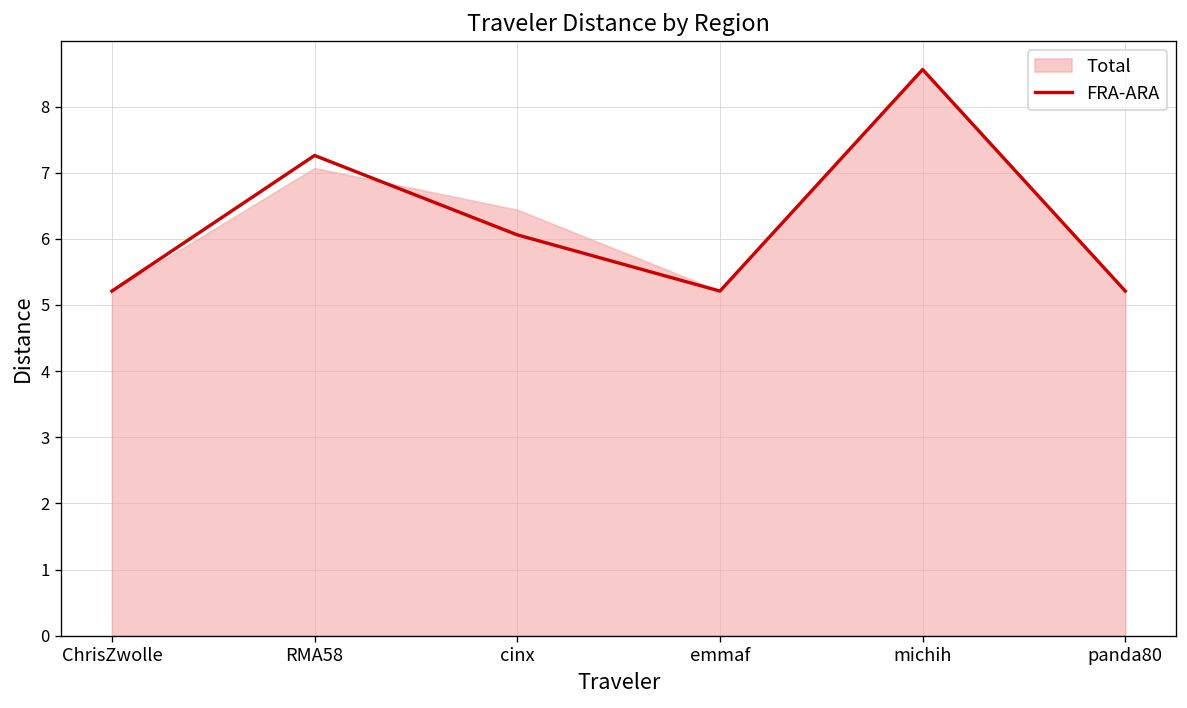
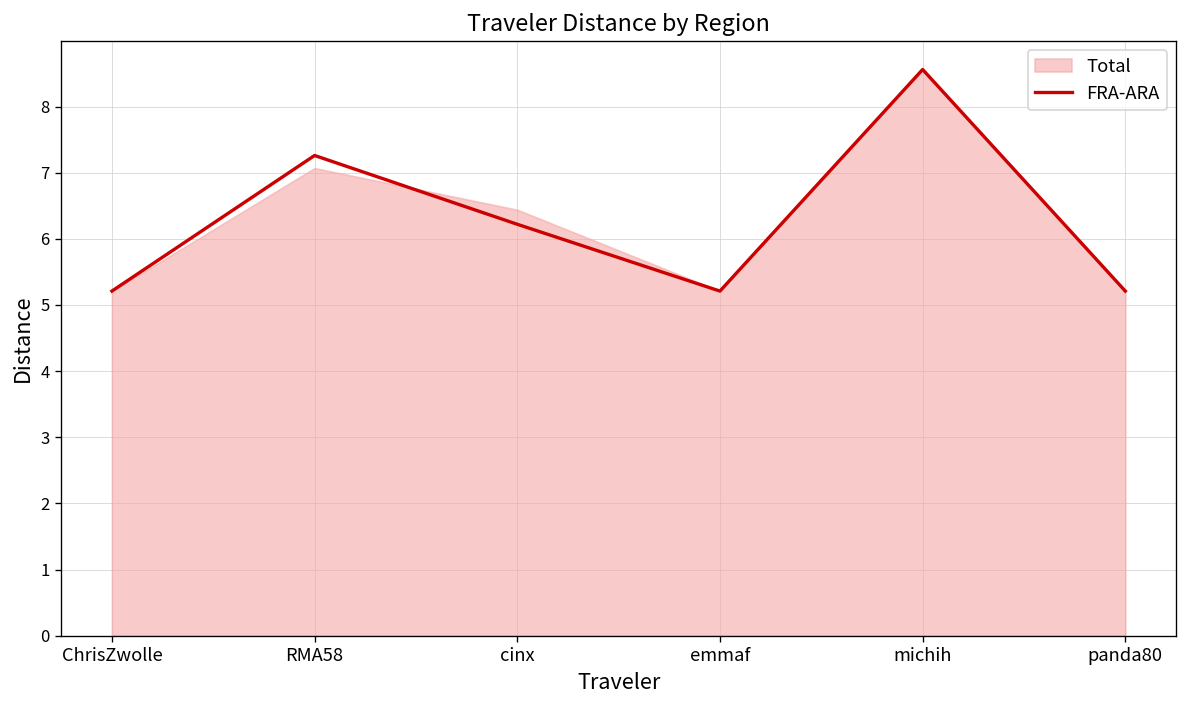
  {
    "FRA-ARA": {
      "RMA58": 7.3,
-     "cinx": 6.1
+     "cinx": 6.2
    },
    "Total": {
      "RMA58": 7.1,
      "cinx": 6.4
    }
  }
